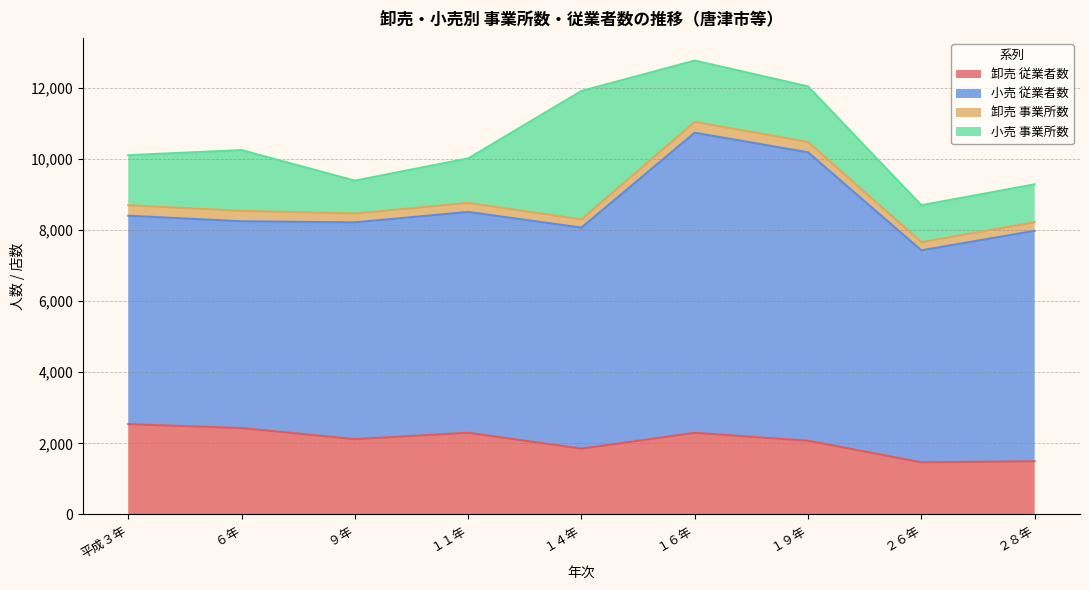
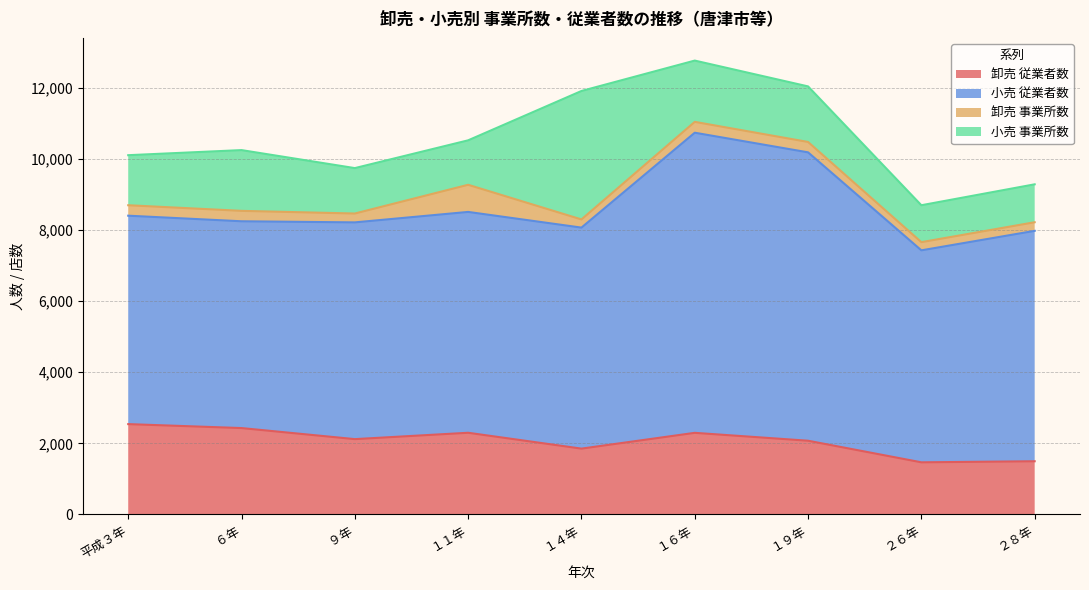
  {
    "卸売 従業者数": {
      "平成３年": "2,500",
      "６年": "2,400",
      "９年": "2,100",
      "１１年": "2,300",
      "１４年": "1,900",
      "１６年": "2,300",
      "１９年": "2,100",
      "２６年": "1,500",
      "２８年": "1,500"
    },
    "小売 従業者数": {
      "平成３年": "5,900",
      "６年": "5,800",
      "９年": "6,100",
      "１１年": "6,200",
      "１４年": "6,200",
      "１６年": "8,400",
      "１９年": "8,100",
      "２６年": "6,000",
      "２８年": "6,500"
    },
    "卸売 事業所数": {
      "平成３年": "300",
      "６年": "300",
      "９年": "200",
-     "１１年": "300",
+     "１１年": "800",
      "１４年": "200",
      "１６年": "300",
      "１９年": "300",
      "２６年": "200",
      "２８年": "200"
    },
    "小売 事業所数": {
      "平成３年": "1,400",
      "６年": "1,700",
-     "９年": "900",
+     "９年": "1,300",
      "１１年": "1,300",
      "１４年": "3,600",
      "１６年": "1,700",
      "１９年": "1,600",
      "２６年": "1,000",
      "２８年": "1,100"
    }
  }
